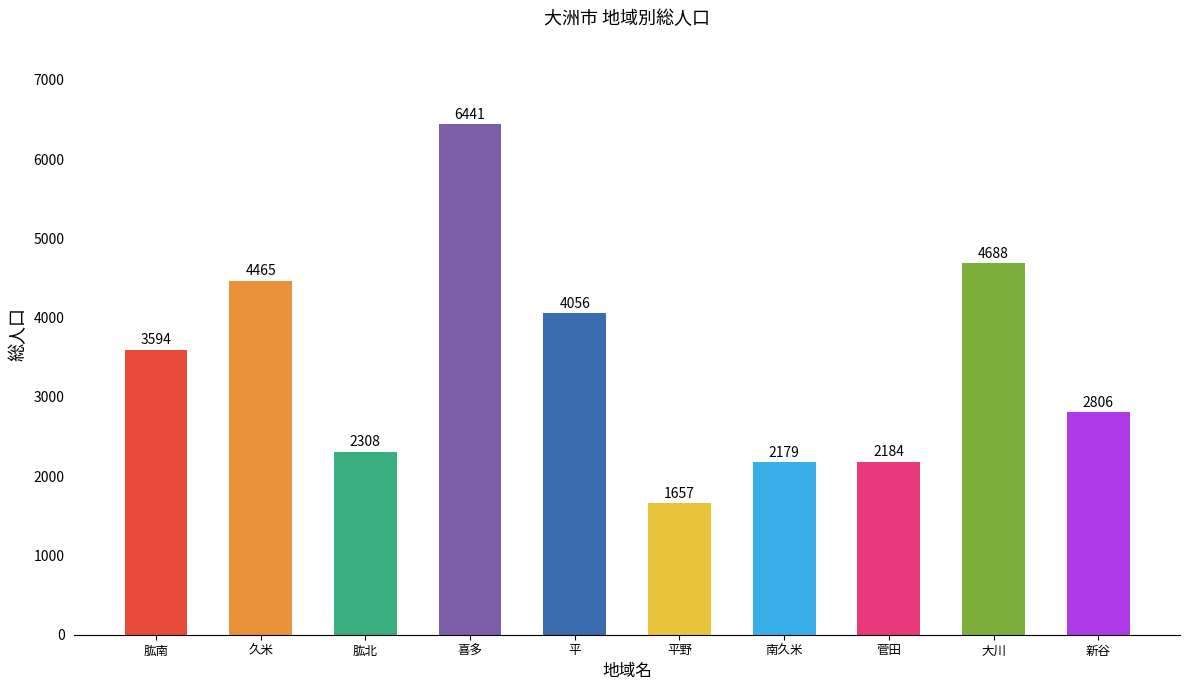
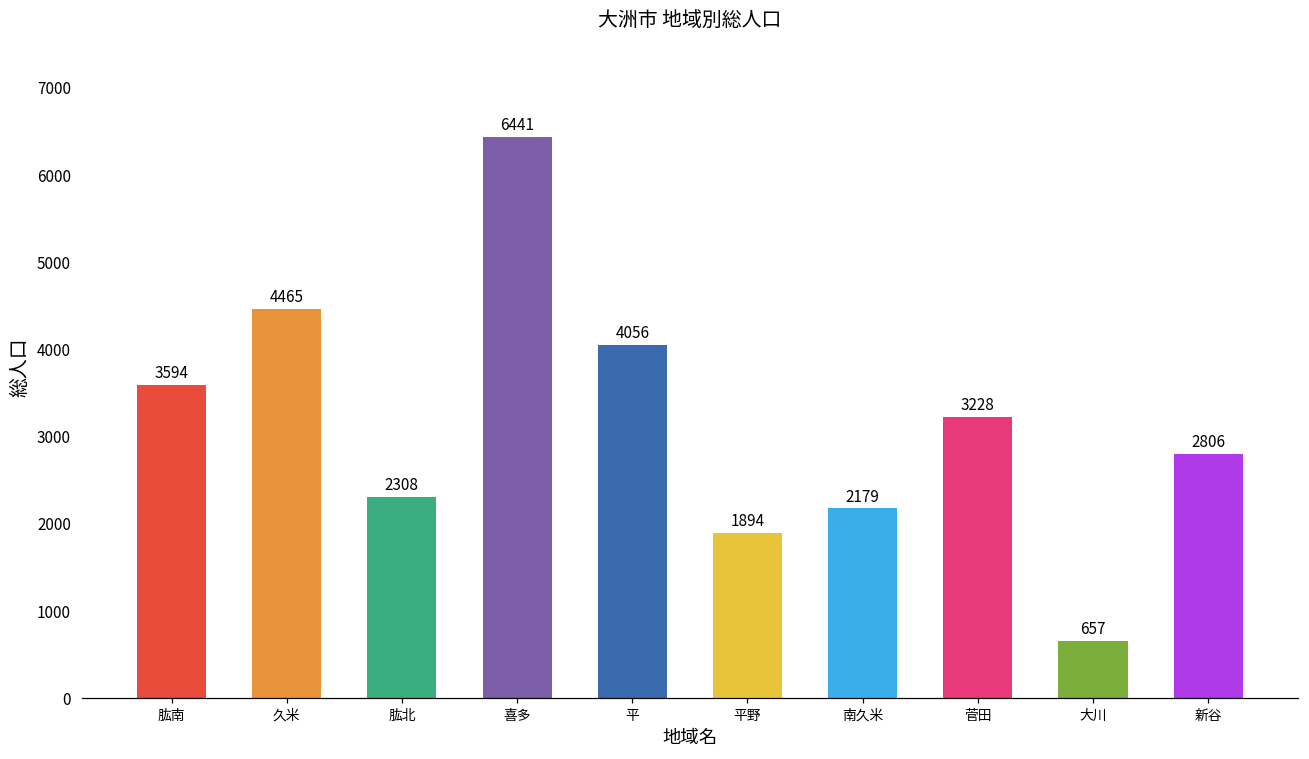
  {
    "肱南": 3594,
    "久米": 4465,
    "肱北": 2308,
    "喜多": 6441,
    "平": 4056,
-   "平野": 1657,
+   "平野": 1894,
    "南久米": 2179,
-   "菅田": 2184,
-   "大川": 4688,
+   "菅田": 3228,
+   "大川": 657,
    "新谷": 2806
  }
